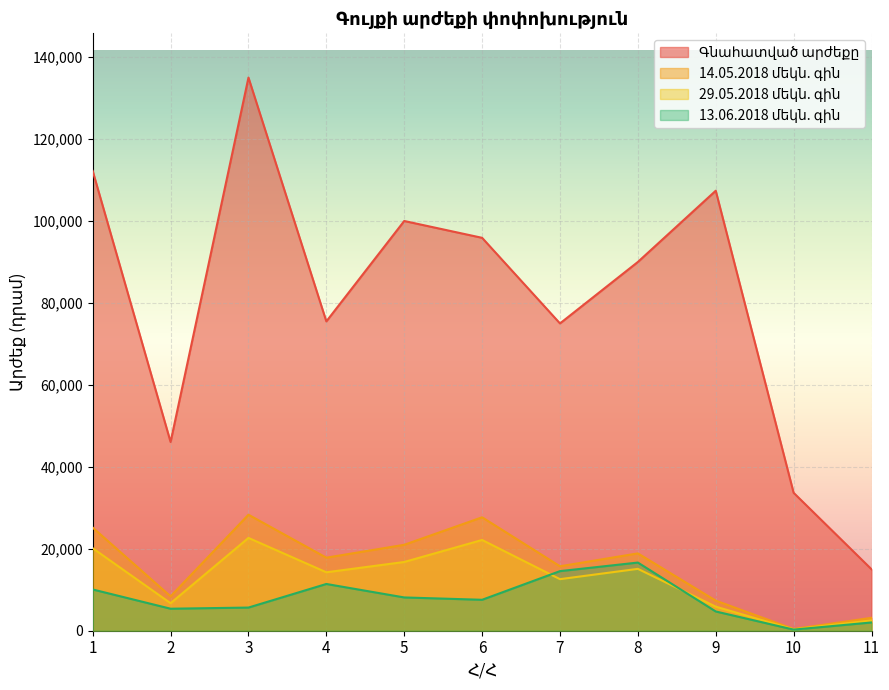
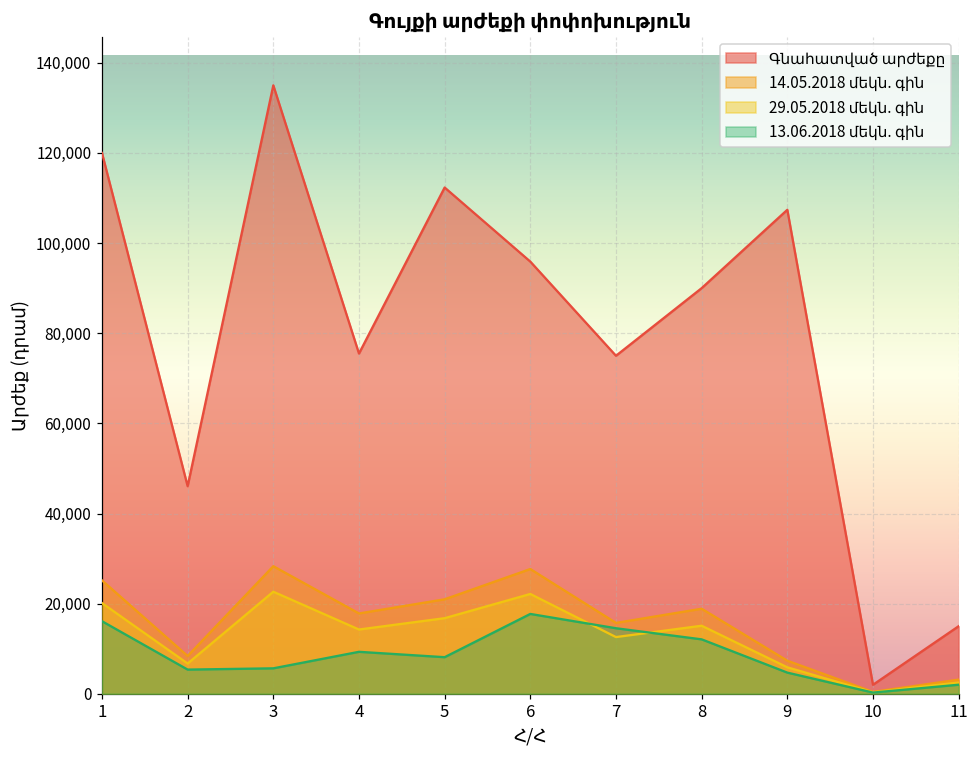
  {
    "Գնահատված արժեքը": {
-     "1": "112,000",
+     "1": "120,000",
      "2": "46,000",
      "3": "135,000",
      "4": "75,000",
-     "5": "100,000",
+     "5": "112,000",
      "6": "96,000",
      "7": "75,000",
      "8": "90,000",
      "9": "107,000",
-     "10": "34,000",
+     "10": "2,000",
      "11": "15,000"
    },
    "13.06.2018 մեկն. գին": {
-     "1": "10,000",
+     "1": "16,000",
      "2": "5,000",
      "3": "6,000",
-     "4": "11,000",
+     "4": "9,000",
      "5": "8,000",
-     "6": "8,000",
+     "6": "18,000",
      "7": "15,000",
-     "8": "17,000",
+     "8": "12,000",
      "9": "5,000"
    }
  }
